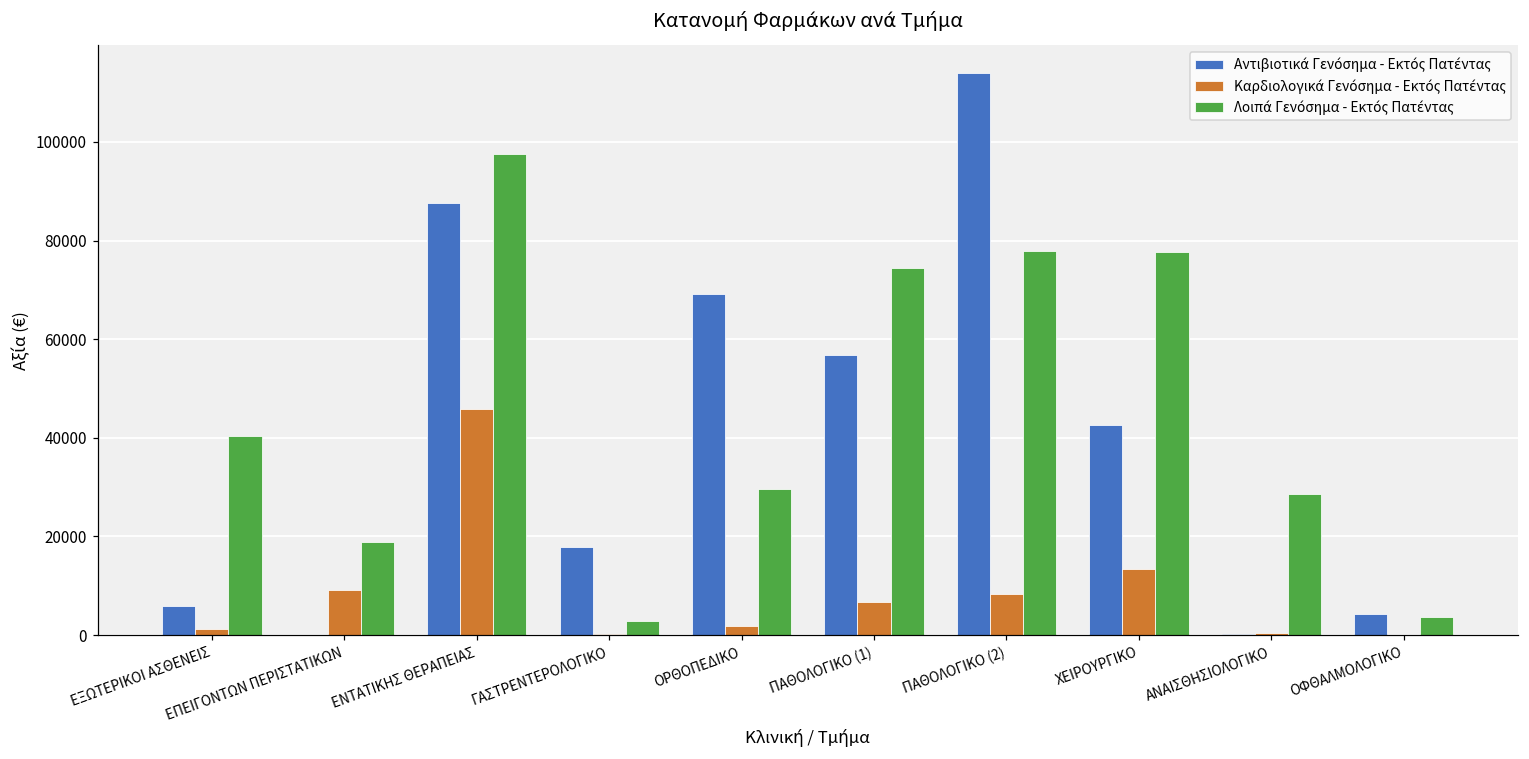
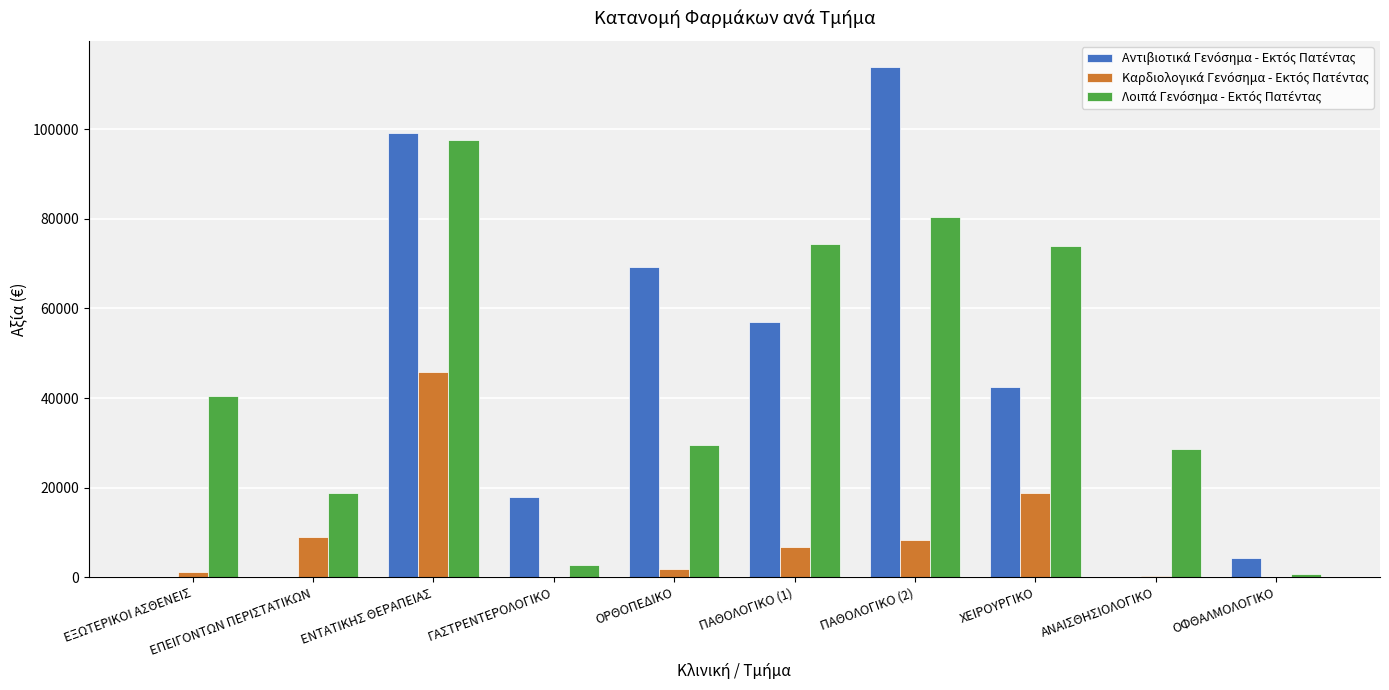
  {
    "Αντιβιοτικά Γενόσημα - Εκτός Πατέντας": {
-     "ΕΞΩΤΕΡΙΚΟΙ ΑΣΘΕΝΕΙΣ": 6000,
+     "ΕΞΩΤΕΡΙΚΟΙ ΑΣΘΕΝΕΙΣ": 0,
      "ΕΠΕΙΓΟΝΤΩΝ ΠΕΡΙΣΤΑΤΙΚΩΝ": 0,
-     "ΕΝΤΑΤΙΚΗΣ ΘΕΡΑΠΕΙΑΣ": 88000,
+     "ΕΝΤΑΤΙΚΗΣ ΘΕΡΑΠΕΙΑΣ": 99000,
      "ΓΑΣΤΡΕΝΤΕΡΟΛΟΓΙΚΟ": 18000,
      "ΟΡΘΟΠΕΔΙΚΟ": 69000,
      "ΠΑΘΟΛΟΓΙΚΟ (1)": 57000,
      "ΠΑΘΟΛΟΓΙΚΟ (2)": 114000,
      "ΧΕΙΡΟΥΡΓΙΚΟ": 43000,
      "ΟΦΘΑΛΜΟΛΟΓΙΚΟ": 4000
    },
    "Καρδιολογικά Γενόσημα - Εκτός Πατέντας": {
      "ΕΞΩΤΕΡΙΚΟΙ ΑΣΘΕΝΕΙΣ": 1000,
      "ΕΠΕΙΓΟΝΤΩΝ ΠΕΡΙΣΤΑΤΙΚΩΝ": 9000,
      "ΕΝΤΑΤΙΚΗΣ ΘΕΡΑΠΕΙΑΣ": 46000,
      "ΟΡΘΟΠΕΔΙΚΟ": 2000,
      "ΠΑΘΟΛΟΓΙΚΟ (1)": 7000,
      "ΠΑΘΟΛΟΓΙΚΟ (2)": 8000,
-     "ΧΕΙΡΟΥΡΓΙΚΟ": 13000,
+     "ΧΕΙΡΟΥΡΓΙΚΟ": 19000,
      "ΟΦΘΑΛΜΟΛΟΓΙΚΟ": 0
    },
    "Λοιπά Γενόσημα - Εκτός Πατέντας": {
      "ΕΞΩΤΕΡΙΚΟΙ ΑΣΘΕΝΕΙΣ": 40000,
      "ΕΠΕΙΓΟΝΤΩΝ ΠΕΡΙΣΤΑΤΙΚΩΝ": 19000,
      "ΕΝΤΑΤΙΚΗΣ ΘΕΡΑΠΕΙΑΣ": 98000,
      "ΓΑΣΤΡΕΝΤΕΡΟΛΟΓΙΚΟ": 3000,
      "ΟΡΘΟΠΕΔΙΚΟ": 30000,
      "ΠΑΘΟΛΟΓΙΚΟ (1)": 74000,
-     "ΠΑΘΟΛΟΓΙΚΟ (2)": 78000,
-     "ΧΕΙΡΟΥΡΓΙΚΟ": 78000,
+     "ΠΑΘΟΛΟΓΙΚΟ (2)": 80000,
+     "ΧΕΙΡΟΥΡΓΙΚΟ": 74000,
      "ΑΝΑΙΣΘΗΣΙΟΛΟΓΙΚΟ": 29000,
-     "ΟΦΘΑΛΜΟΛΟΓΙΚΟ": 4000
+     "ΟΦΘΑΛΜΟΛΟΓΙΚΟ": 1000
    }
  }
